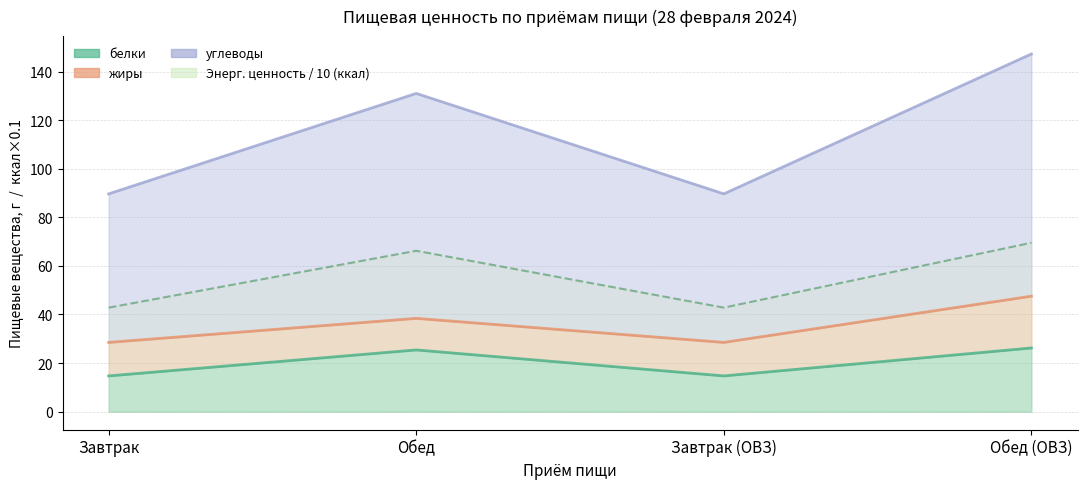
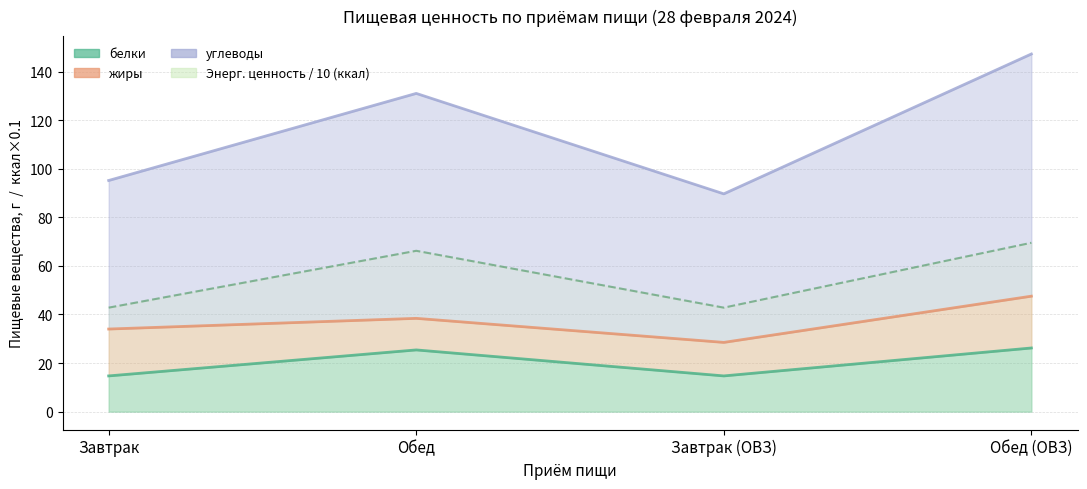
  {
    "жиры": {
-     "Завтрак": 14,
+     "Завтрак": 19,
      "Обед": 13,
      "Завтрак (ОВЗ)": 14,
      "Обед (ОВЗ)": 21
    }
  }
